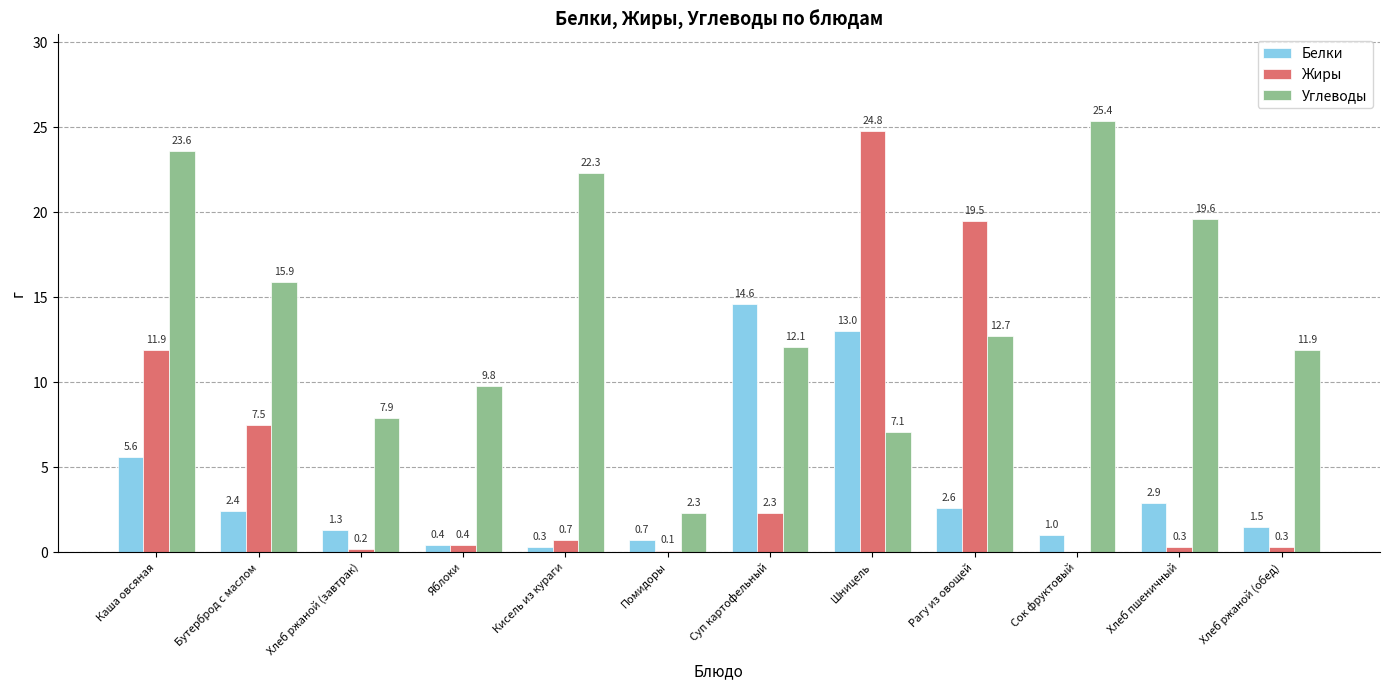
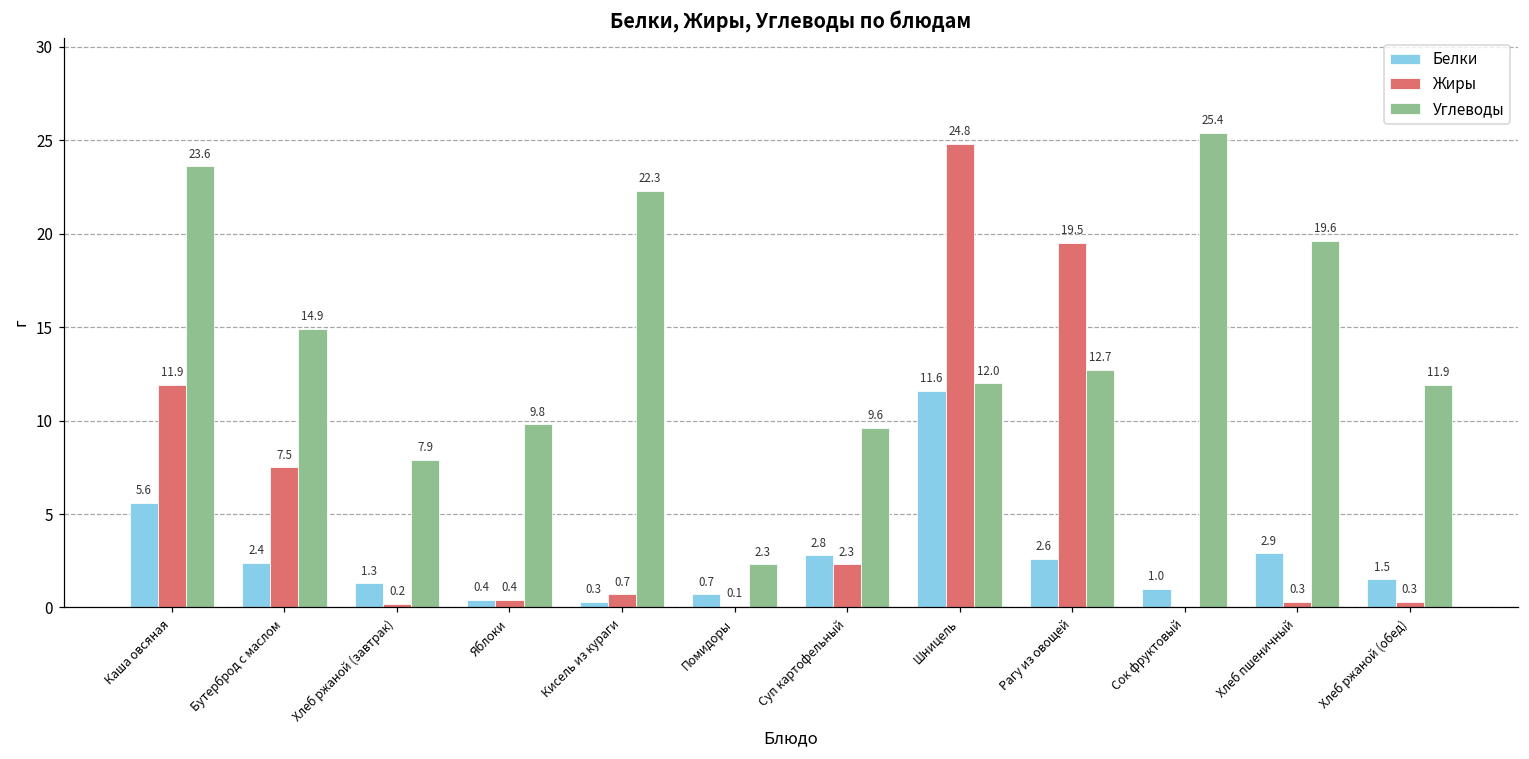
  {
    "Белки": {
      "Каша овсяная": 5.6,
      "Бутерброд с маслом": 2.4,
      "Хлеб ржаной (завтрак)": 1.3,
      "Яблоки": 0.4,
      "Кисель из кураги": 0.3,
      "Помидоры": 0.7,
-     "Суп картофельный": 14.6,
-     "Шницель": 13.0,
+     "Суп картофельный": 2.8,
+     "Шницель": 11.6,
      "Рагу из овощей": 2.6,
      "Сок фруктовый": 1.0,
      "Хлеб пшеничный": 2.9,
      "Хлеб ржаной (обед)": 1.5
    },
    "Жиры": {
      "Каша овсяная": 11.9,
      "Бутерброд с маслом": 7.5,
      "Хлеб ржаной (завтрак)": 0.2,
      "Яблоки": 0.4,
      "Кисель из кураги": 0.7,
      "Помидоры": 0.1,
      "Суп картофельный": 2.3,
      "Шницель": 24.8,
      "Рагу из овощей": 19.5,
      "Хлеб пшеничный": 0.3,
      "Хлеб ржаной (обед)": 0.3
    },
    "Углеводы": {
      "Каша овсяная": 23.6,
-     "Бутерброд с маслом": 15.9,
+     "Бутерброд с маслом": 14.9,
      "Хлеб ржаной (завтрак)": 7.9,
      "Яблоки": 9.8,
      "Кисель из кураги": 22.3,
      "Помидоры": 2.3,
-     "Суп картофельный": 12.1,
-     "Шницель": 7.1,
+     "Суп картофельный": 9.6,
+     "Шницель": 12.0,
      "Рагу из овощей": 12.7,
      "Сок фруктовый": 25.4,
      "Хлеб пшеничный": 19.6,
      "Хлеб ржаной (обед)": 11.9
    }
  }
